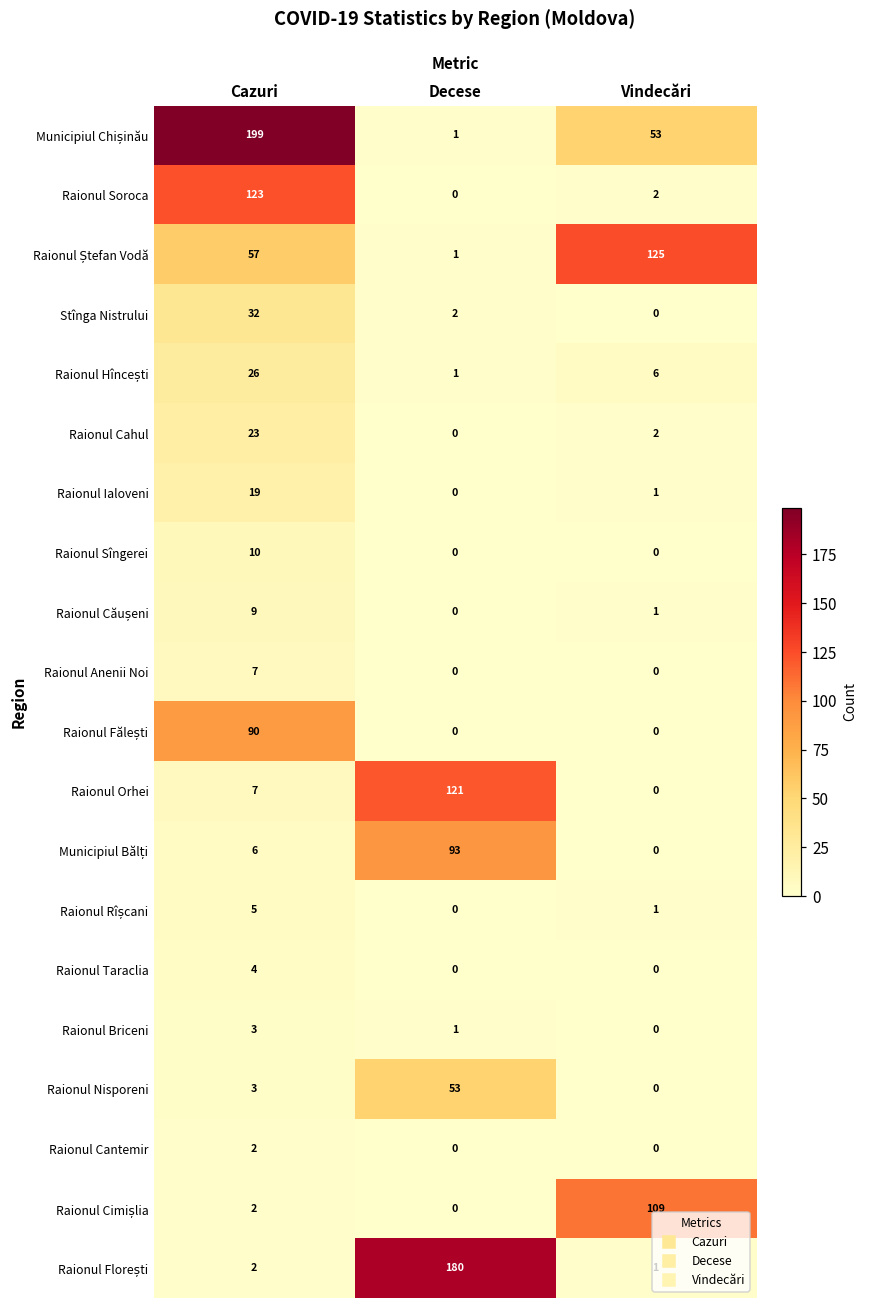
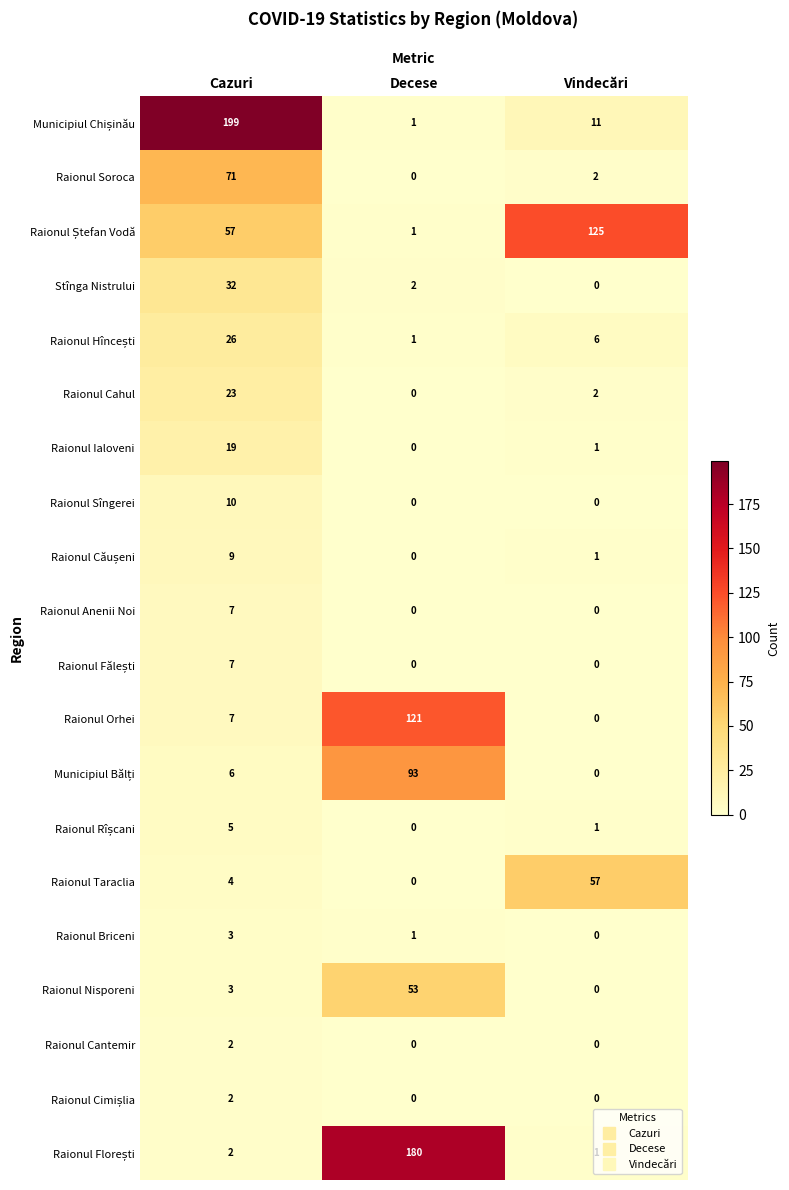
  {
    "Municipiul Chișinău": {
      "Cazuri": 199,
      "Decese": 1,
-     "Vindecări": 53
+     "Vindecări": 11
    },
    "Raionul Soroca": {
-     "Cazuri": 123,
+     "Cazuri": 71,
      "Decese": 0,
      "Vindecări": 2
    },
    "Raionul Ștefan Vodă": {
      "Cazuri": 57,
      "Decese": 1,
      "Vindecări": 125
    },
    "Stînga Nistrului": {
      "Cazuri": 32,
      "Decese": 2,
      "Vindecări": 0
    },
    "Raionul Hîncești": {
      "Cazuri": 26,
      "Decese": 1,
      "Vindecări": 6
    },
    "Raionul Cahul": {
      "Cazuri": 23,
      "Decese": 0,
      "Vindecări": 2
    },
    "Raionul Ialoveni": {
      "Cazuri": 19,
      "Decese": 0,
      "Vindecări": 1
    },
    "Raionul Sîngerei": {
      "Cazuri": 10,
      "Decese": 0,
      "Vindecări": 0
    },
    "Raionul Căușeni": {
      "Cazuri": 9,
      "Decese": 0,
      "Vindecări": 1
    },
    "Raionul Anenii Noi": {
      "Cazuri": 7,
      "Decese": 0,
      "Vindecări": 0
    },
    "Raionul Fălești": {
-     "Cazuri": 90,
+     "Cazuri": 7,
      "Decese": 0,
      "Vindecări": 0
    },
    "Raionul Orhei": {
      "Cazuri": 7,
      "Decese": 121,
      "Vindecări": 0
    },
    "Municipiul Bălți": {
      "Cazuri": 6,
      "Decese": 93,
      "Vindecări": 0
    },
    "Raionul Rîșcani": {
      "Cazuri": 5,
      "Decese": 0,
      "Vindecări": 1
    },
    "Raionul Taraclia": {
      "Cazuri": 4,
      "Decese": 0,
-     "Vindecări": 0
+     "Vindecări": 57
    },
    "Raionul Briceni": {
      "Cazuri": 3,
      "Decese": 1,
      "Vindecări": 0
    },
    "Raionul Nisporeni": {
      "Cazuri": 3,
      "Decese": 53,
      "Vindecări": 0
    },
    "Raionul Cantemir": {
      "Cazuri": 2,
      "Decese": 0,
      "Vindecări": 0
    },
    "Raionul Cimișlia": {
      "Cazuri": 2,
      "Decese": 0,
-     "Vindecări": 109
+     "Vindecări": 0
    },
    "Raionul Florești": {
      "Cazuri": 2,
      "Decese": 180
    }
  }
